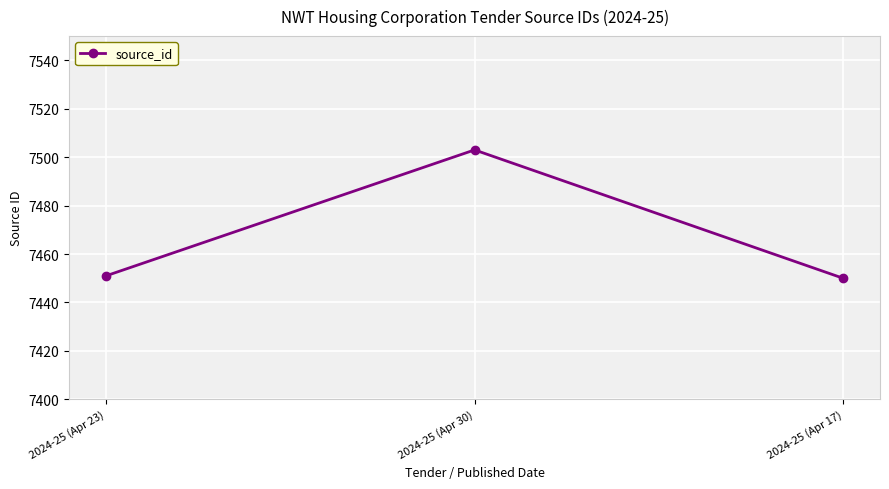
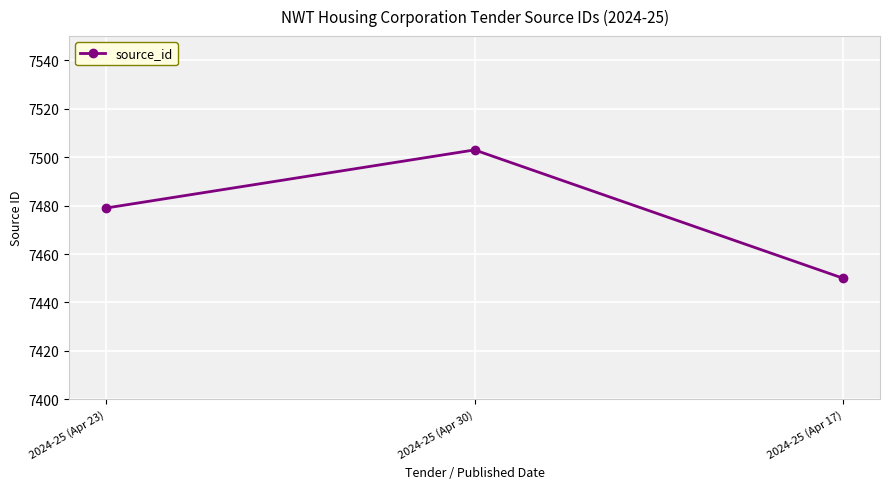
  {
-   "2024-25 (Apr 23)": 7451,
+   "2024-25 (Apr 23)": 7479,
    "2024-25 (Apr 30)": 7503,
    "2024-25 (Apr 17)": 7450
  }
